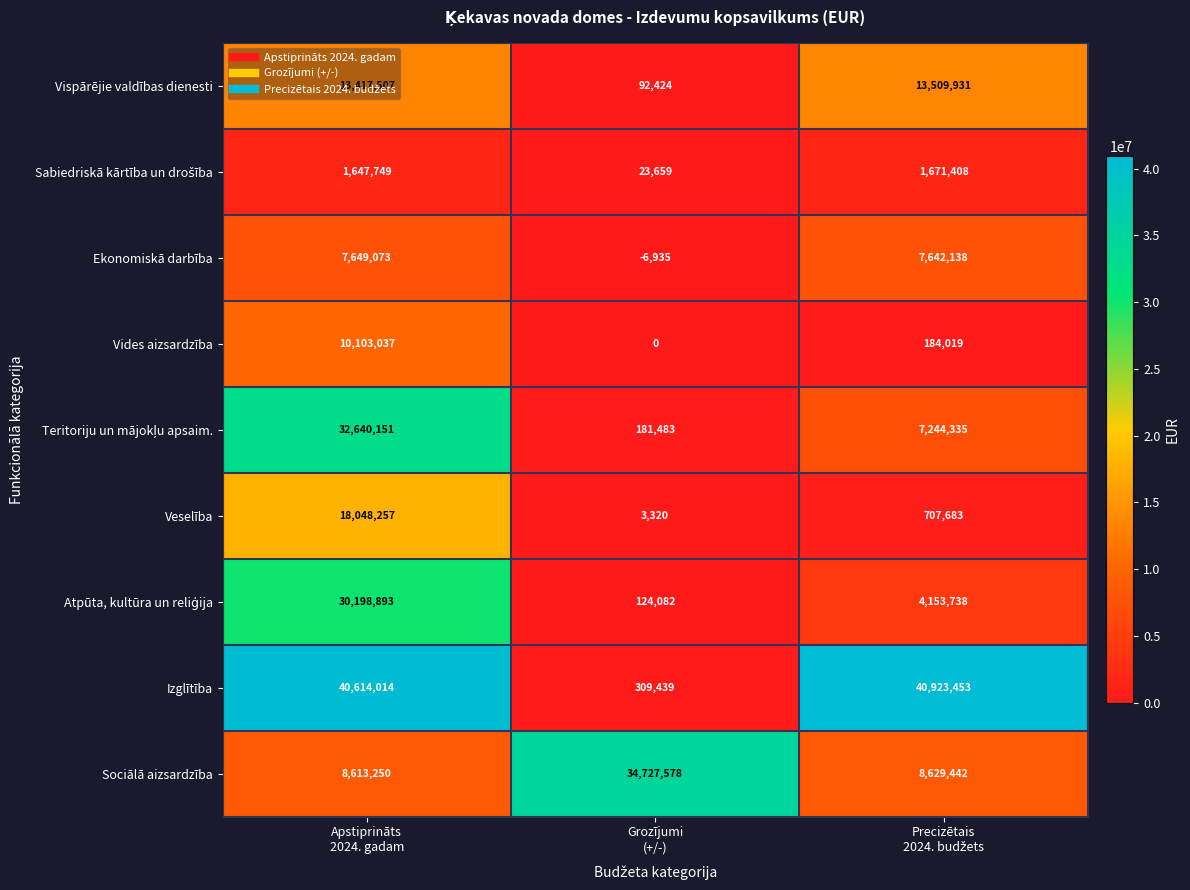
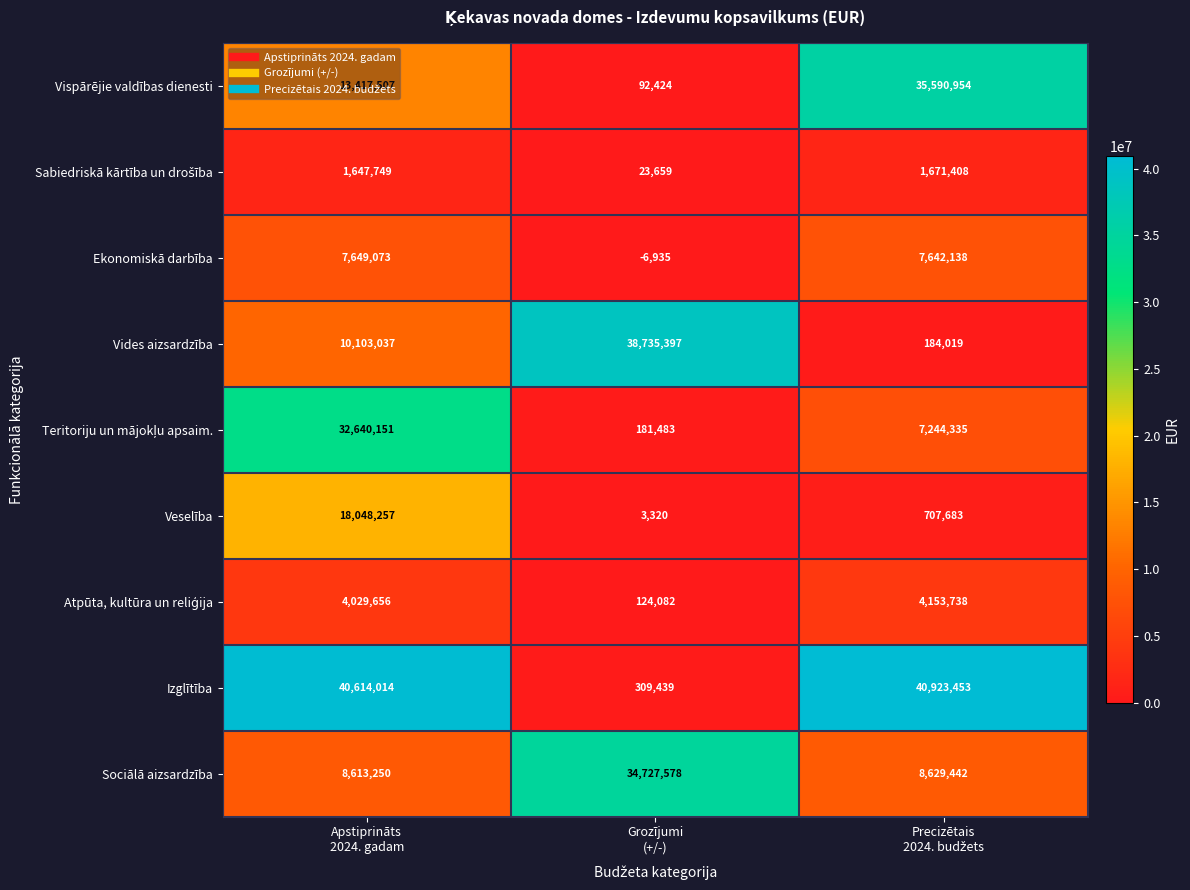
  {
    "Vispārējie valdības dienesti": {
      "Grozījumi (+/-)": "92,424",
-     "Precizētais 2024. budžets": "13,509,931"
+     "Precizētais 2024. budžets": "35,590,954"
    },
    "Sabiedriskā kārtība un drošība": {
      "Apstiprināts 2024. gadam": "1,647,749",
      "Grozījumi (+/-)": "23,659",
      "Precizētais 2024. budžets": "1,671,408"
    },
    "Ekonomiskā darbība": {
      "Apstiprināts 2024. gadam": "7,649,073",
      "Grozījumi (+/-)": "-6,935",
      "Precizētais 2024. budžets": "7,642,138"
    },
    "Vides aizsardzība": {
      "Apstiprināts 2024. gadam": "10,103,037",
-     "Grozījumi (+/-)": "0",
+     "Grozījumi (+/-)": "38,735,397",
      "Precizētais 2024. budžets": "184,019"
    },
    "Teritoriju un mājokļu apsaim.": {
      "Apstiprināts 2024. gadam": "32,640,151",
      "Grozījumi (+/-)": "181,483",
      "Precizētais 2024. budžets": "7,244,335"
    },
    "Veselība": {
      "Apstiprināts 2024. gadam": "18,048,257",
      "Grozījumi (+/-)": "3,320",
      "Precizētais 2024. budžets": "707,683"
    },
    "Atpūta, kultūra un reliģija": {
-     "Apstiprināts 2024. gadam": "30,198,893",
+     "Apstiprināts 2024. gadam": "4,029,656",
      "Grozījumi (+/-)": "124,082",
      "Precizētais 2024. budžets": "4,153,738"
    },
    "Izglītība": {
      "Apstiprināts 2024. gadam": "40,614,014",
      "Grozījumi (+/-)": "309,439",
      "Precizētais 2024. budžets": "40,923,453"
    },
    "Sociālā aizsardzība": {
      "Apstiprināts 2024. gadam": "8,613,250",
      "Grozījumi (+/-)": "34,727,578",
      "Precizētais 2024. budžets": "8,629,442"
    }
  }
